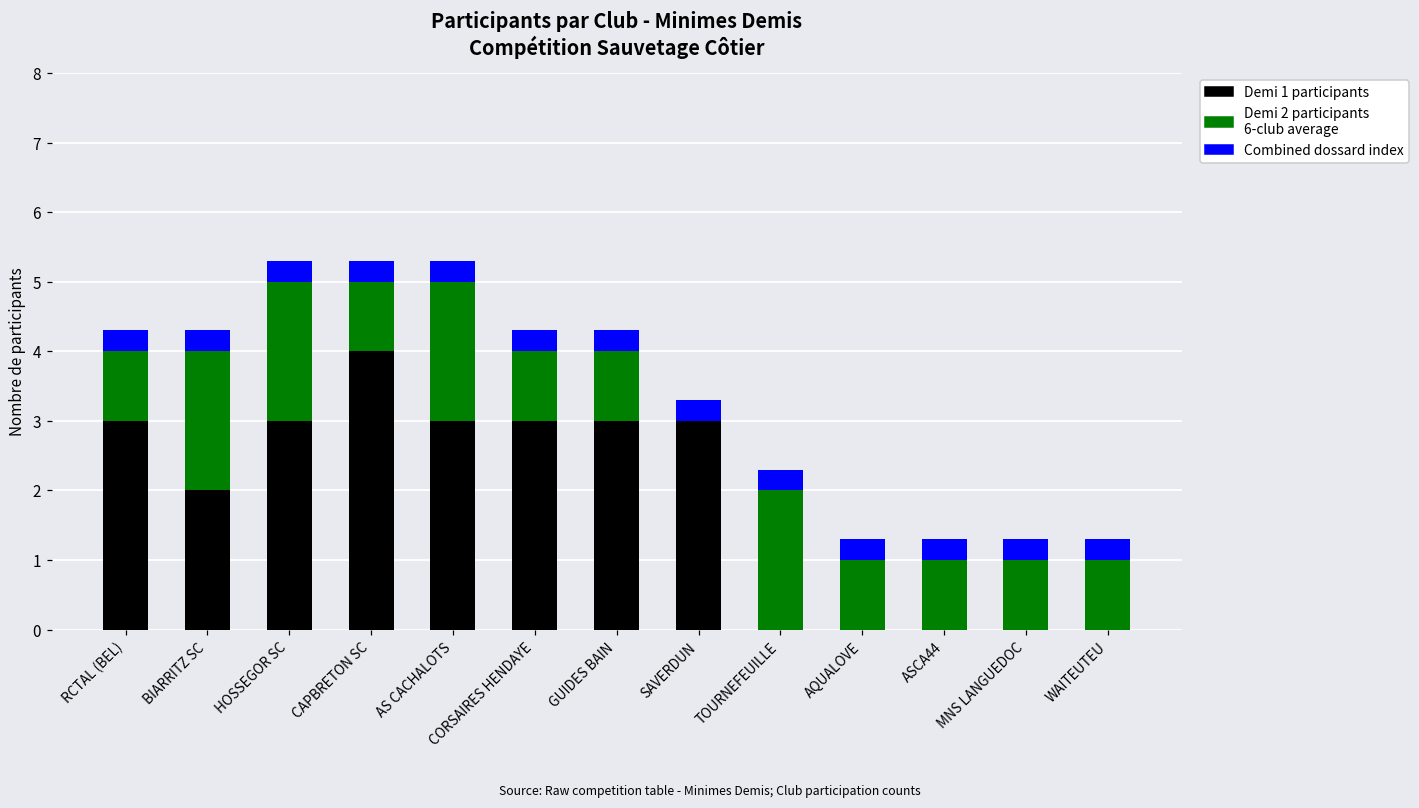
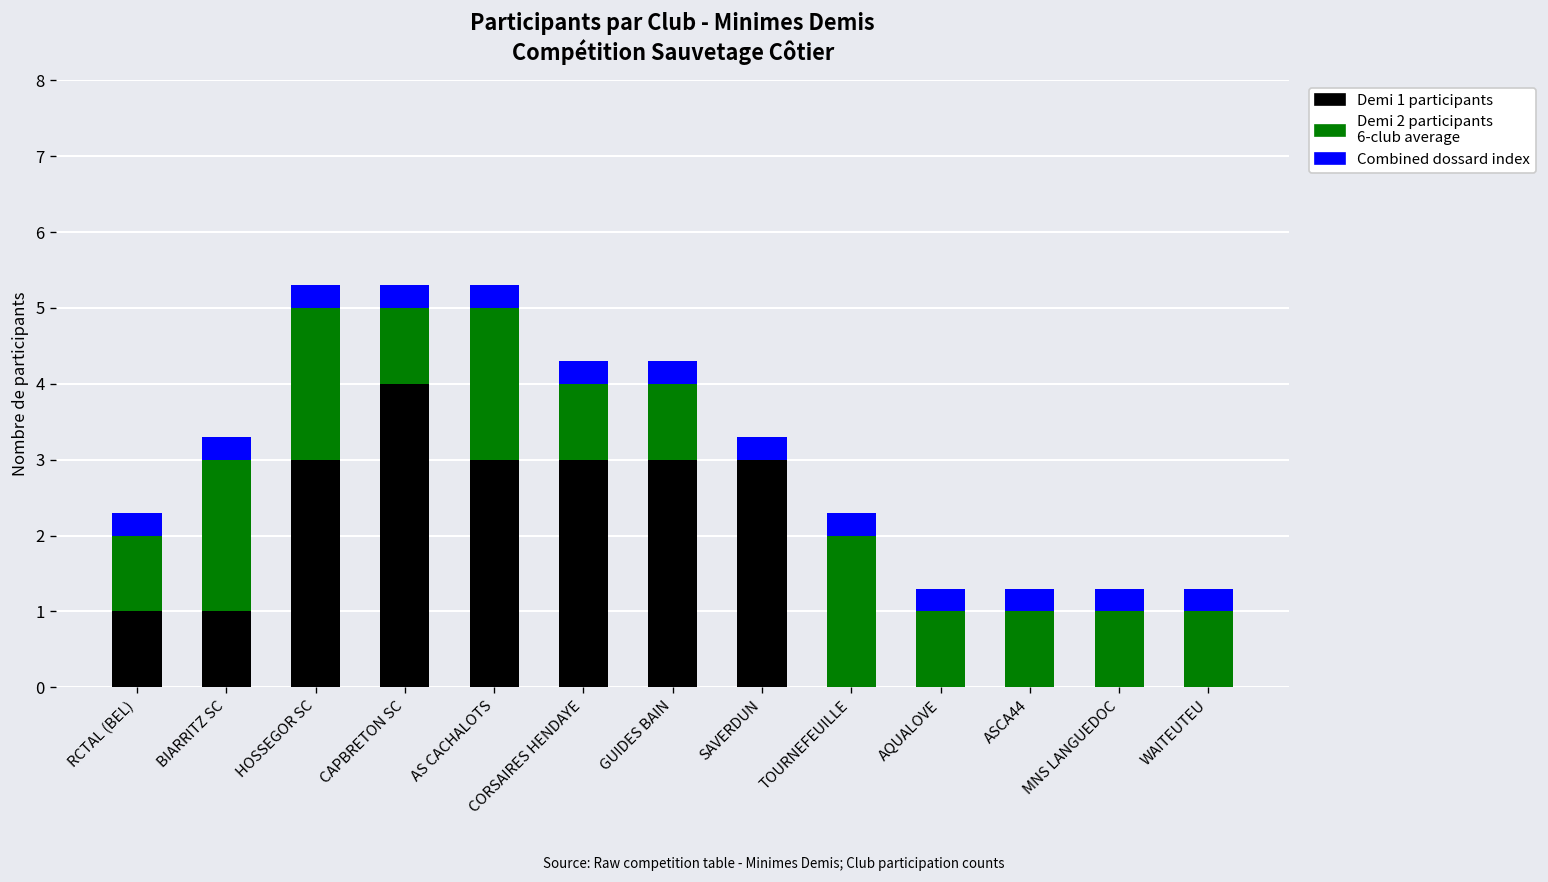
  {
    "Demi 1 participants": {
-     "RCTAL (BEL)": 3,
-     "BIARRITZ SC": 2,
+     "RCTAL (BEL)": 1,
+     "BIARRITZ SC": 1,
      "HOSSEGOR SC": 3,
      "CAPBRETON SC": 4,
      "AS CACHALOTS": 3,
      "CORSAIRES HENDAYE": 3,
      "GUIDES BAIN": 3,
      "SAVERDUN": 3,
      "TOURNEFEUILLE": 0,
      "AQUALOVE": 0,
      "ASCA44": 0,
      "MNS LANGUEDOC": 0,
      "WAITEUTEU": 0
    }
  }
